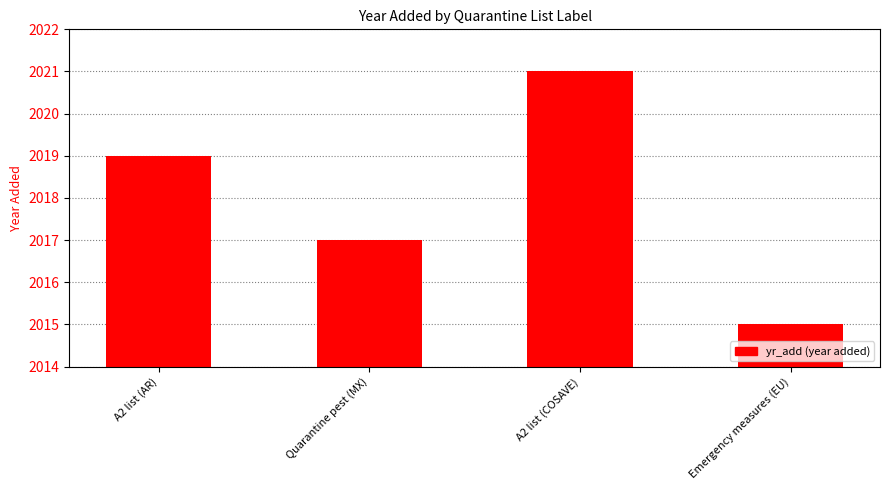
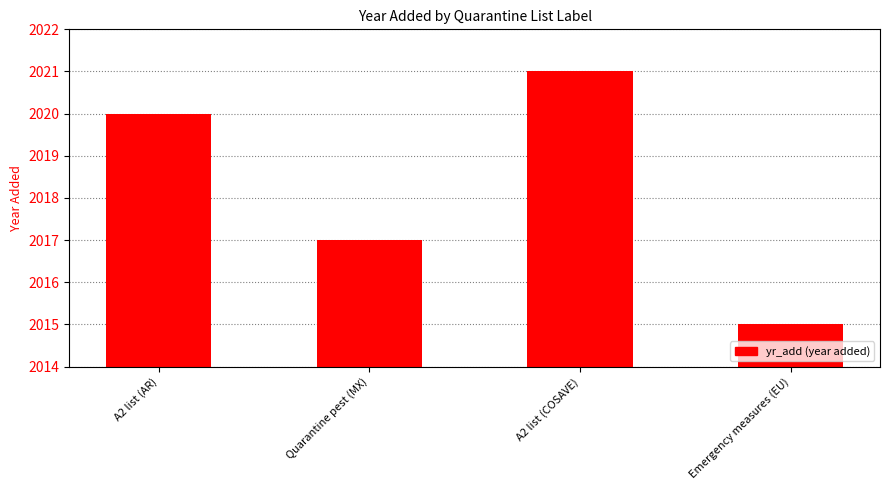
  {
-   "A2 list (AR)": 2019,
+   "A2 list (AR)": 2020,
    "Quarantine pest (MX)": 2017,
    "A2 list (COSAVE)": 2021,
    "Emergency measures (EU)": 2015
  }
